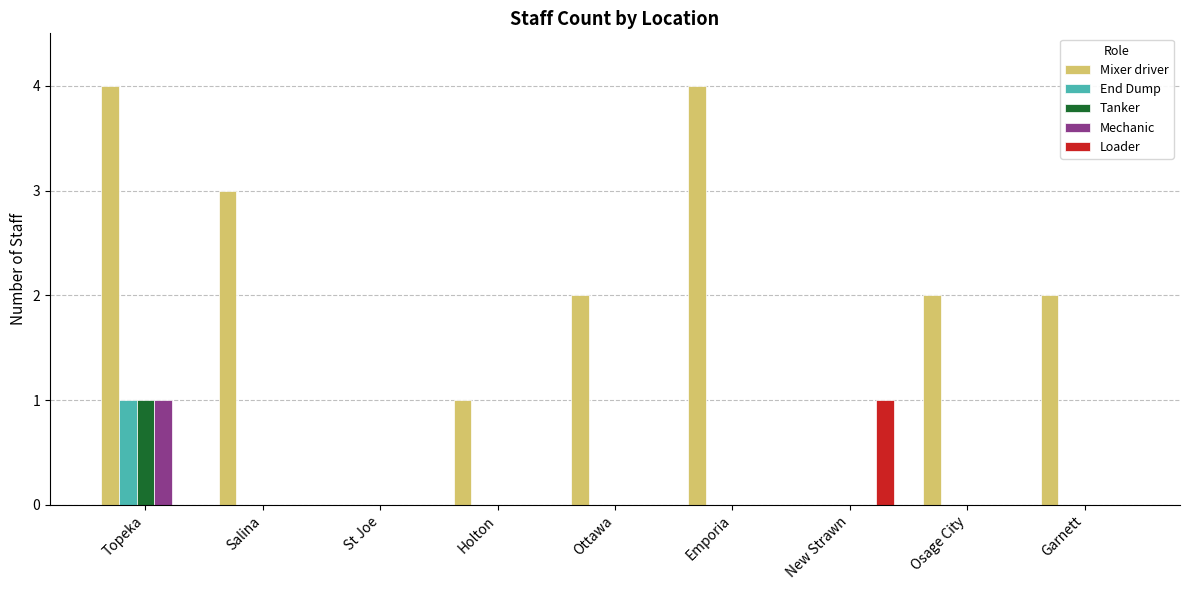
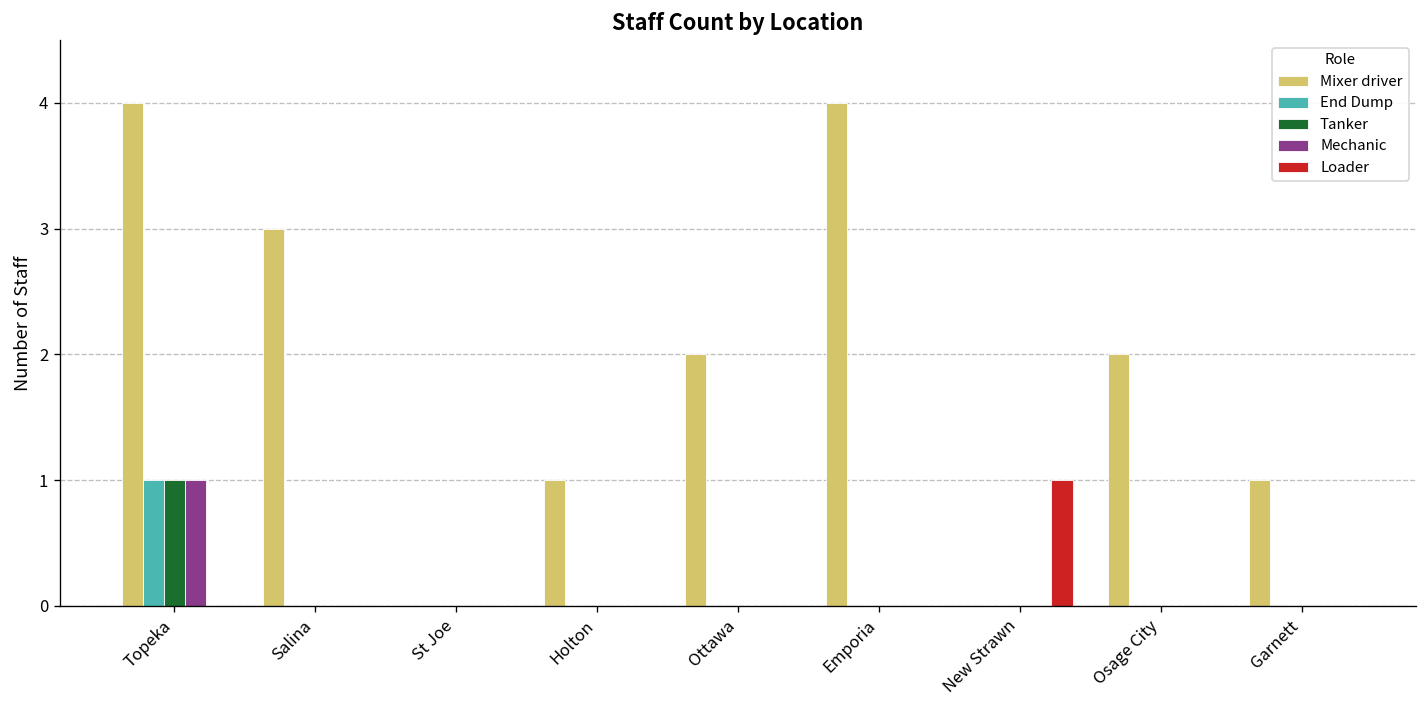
  {
    "Mixer driver": {
      "Topeka": 4,
      "Salina": 3,
      "St Joe": 0,
      "Holton": 1,
      "Ottawa": 2,
      "Emporia": 4,
      "New Strawn": 0,
      "Osage City": 2,
-     "Garnett": 2
+     "Garnett": 1
    },
    "End Dump": {
      "Topeka": 1,
      "Salina": 0,
      "St Joe": 0,
      "Holton": 0,
      "Ottawa": 0,
      "Emporia": 0,
      "New Strawn": 0,
      "Osage City": 0,
      "Garnett": 0
    },
    "Tanker": {
      "Topeka": 1,
      "Salina": 0,
      "St Joe": 0,
      "Holton": 0,
      "Ottawa": 0,
      "Emporia": 0,
      "New Strawn": 0,
      "Osage City": 0,
      "Garnett": 0
    },
    "Mechanic": {
      "Topeka": 1,
      "Salina": 0,
      "St Joe": 0,
      "Holton": 0,
      "Ottawa": 0,
      "Emporia": 0,
      "New Strawn": 0,
      "Osage City": 0,
      "Garnett": 0
    },
    "Loader": {
      "Topeka": 0,
      "Salina": 0,
      "St Joe": 0,
      "Holton": 0,
      "Ottawa": 0,
      "Emporia": 0,
      "New Strawn": 1,
      "Osage City": 0,
      "Garnett": 0
    }
  }
